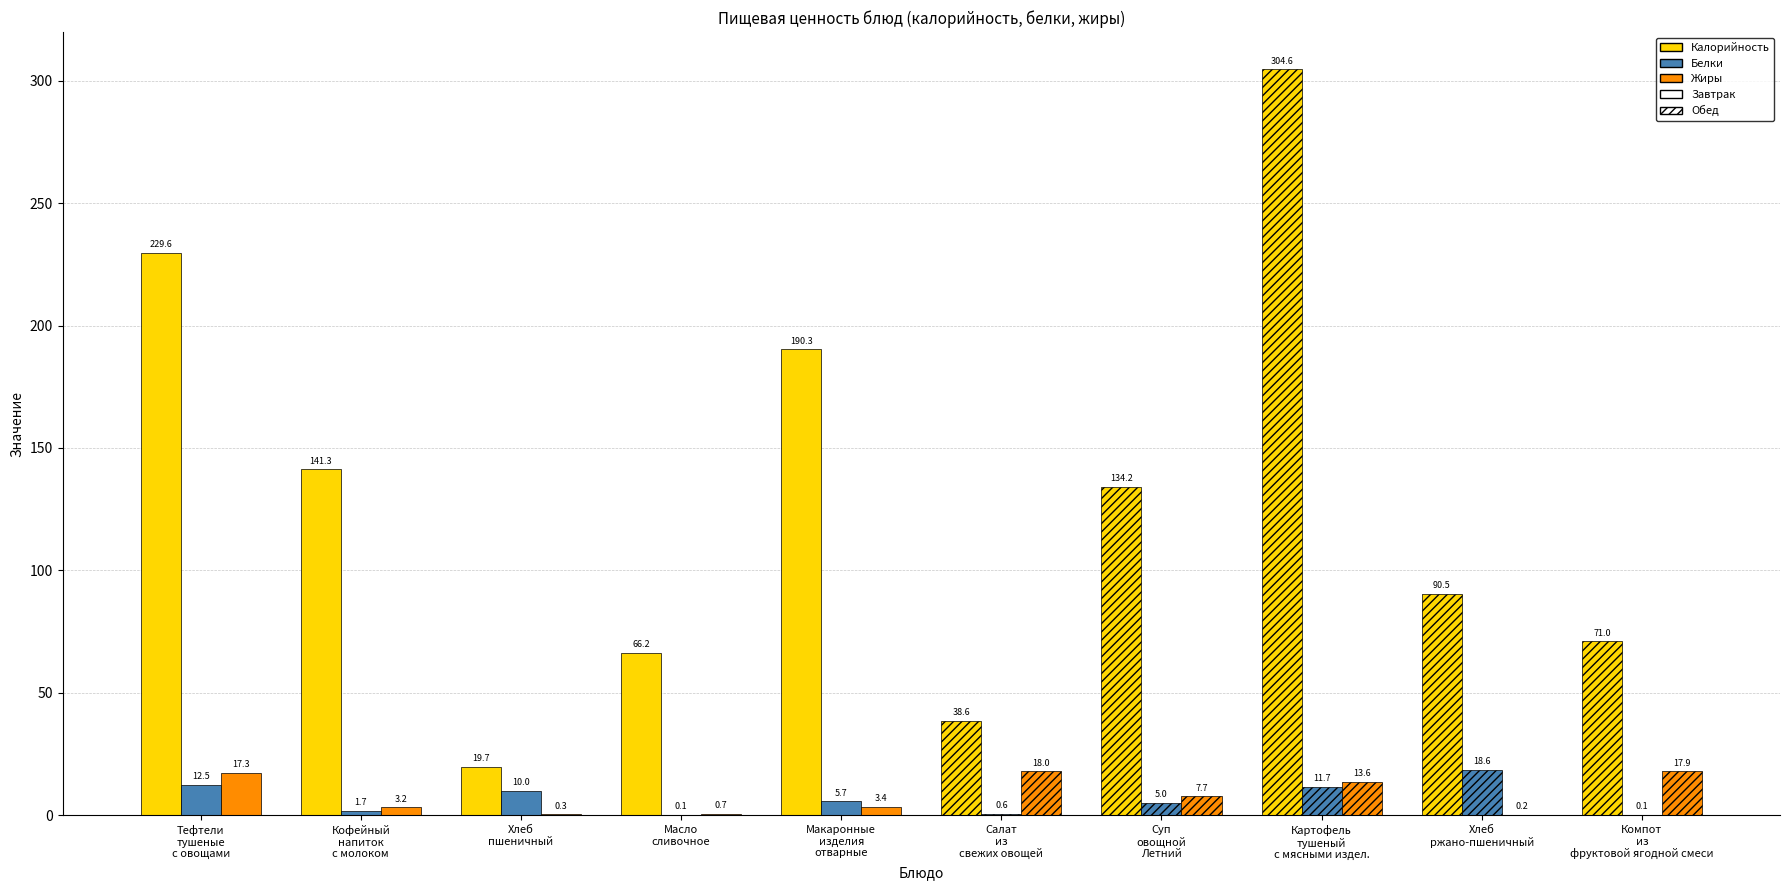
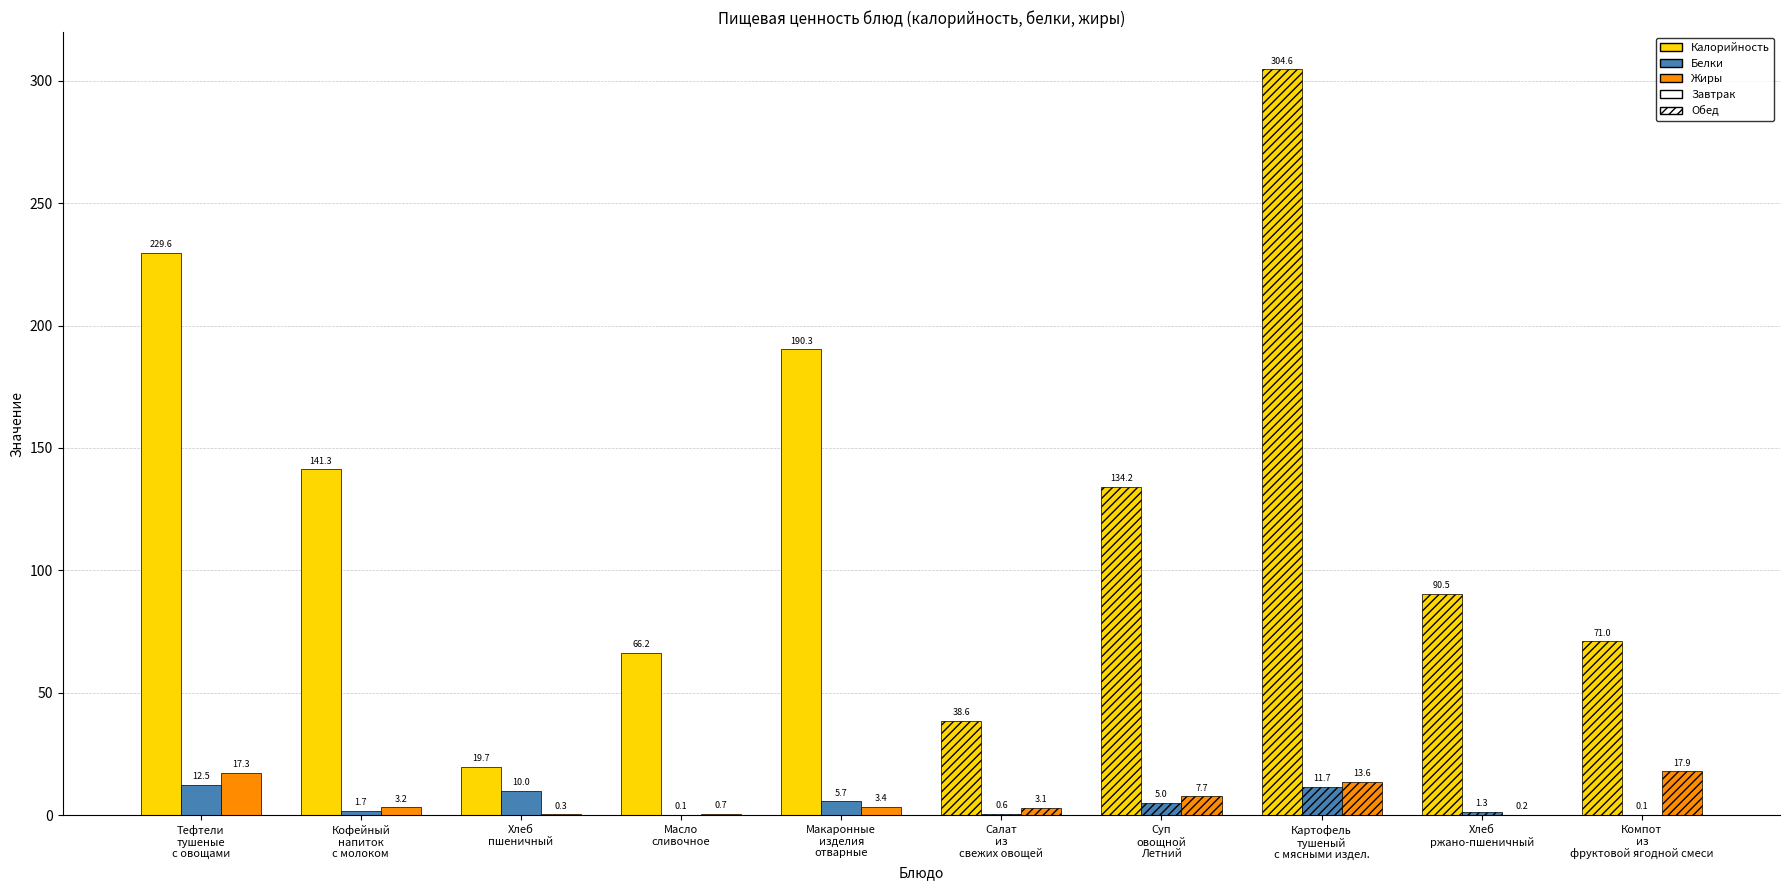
  {
    "Калорийность": {
      "Тефтели тушеные с овощами": 229.6,
      "Кофейный напиток с молоком": 141.3,
      "Хлеб пшеничный": 19.7,
      "Масло сливочное": 66.2,
      "Макаронные изделия отварные": 190.3,
      "Салат из свежих овощей": 38.6,
      "Суп овощной Летний": 134.2,
      "Картофель тушеный с мясными издел.": 304.6,
      "Хлеб ржано-пшеничный": 90.5,
      "Компот из фруктовой ягодной смеси": 71.0
    },
    "Белки": {
      "Тефтели тушеные с овощами": 12.5,
      "Кофейный напиток с молоком": 1.7,
      "Хлеб пшеничный": 10.0,
      "Масло сливочное": 0.1,
      "Макаронные изделия отварные": 5.7,
      "Салат из свежих овощей": 0.6,
      "Суп овощной Летний": 5.0,
      "Картофель тушеный с мясными издел.": 11.7,
-     "Хлеб ржано-пшеничный": 18.6,
+     "Хлеб ржано-пшеничный": 1.3,
      "Компот из фруктовой ягодной смеси": 0.1
    },
    "Жиры": {
      "Тефтели тушеные с овощами": 17.3,
      "Кофейный напиток с молоком": 3.2,
      "Хлеб пшеничный": 0.3,
      "Масло сливочное": 0.7,
      "Макаронные изделия отварные": 3.4,
-     "Салат из свежих овощей": 18.0,
+     "Салат из свежих овощей": 3.1,
      "Суп овощной Летний": 7.7,
      "Картофель тушеный с мясными издел.": 13.6,
      "Хлеб ржано-пшеничный": 0.2,
      "Компот из фруктовой ягодной смеси": 17.9
    }
  }
